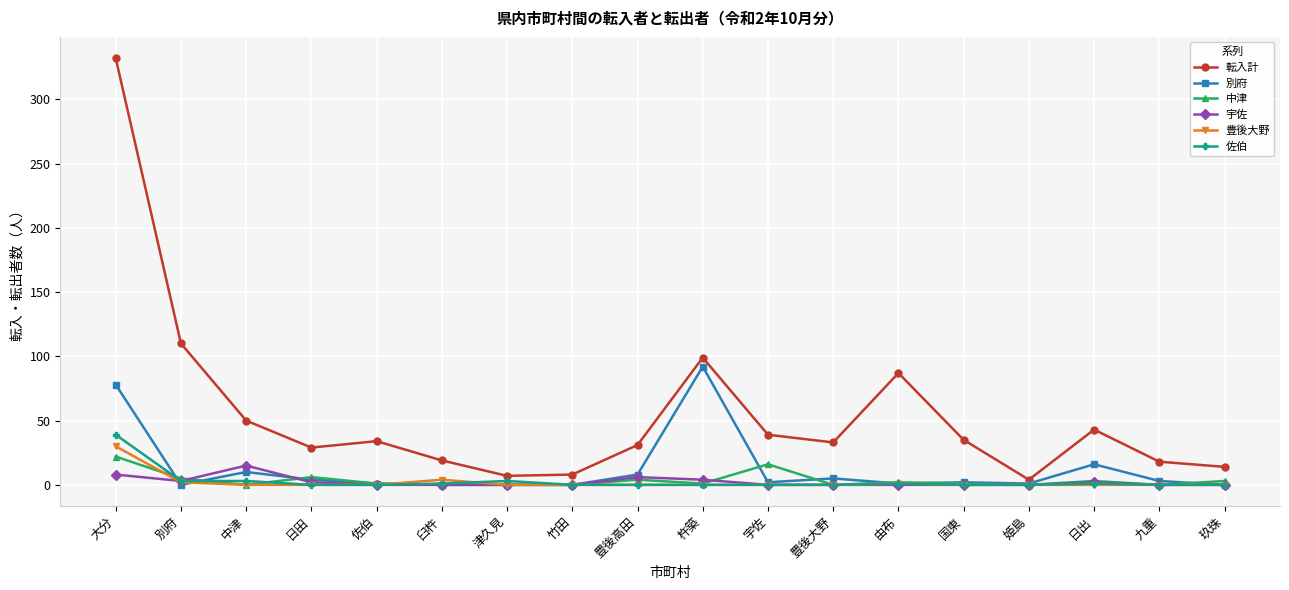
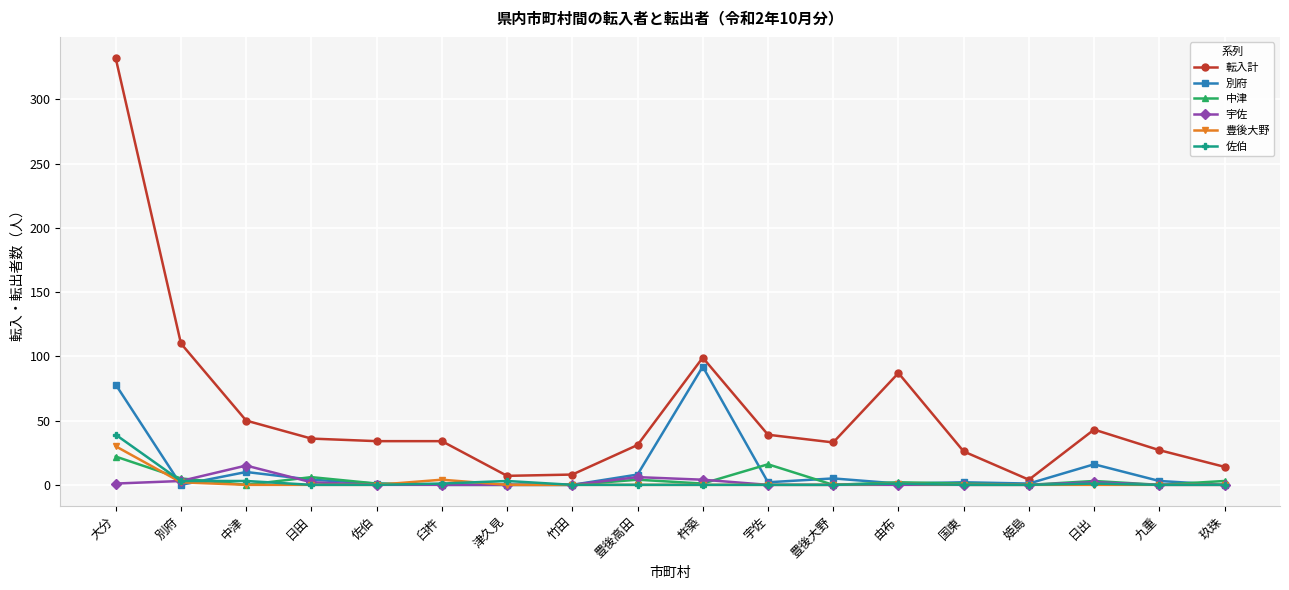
  {
    "転入計": {
      "大分": 332,
      "別府": 110,
      "中津": 50,
-     "日田": 29,
+     "日田": 36,
      "佐伯": 34,
-     "臼杵": 19,
+     "臼杵": 34,
      "津久見": 7,
      "竹田": 8,
      "豊後高田": 31,
      "杵築": 99,
      "宇佐": 39,
      "豊後大野": 33,
      "由布": 87,
-     "国東": 35,
+     "国東": 26,
      "姫島": 4,
      "日出": 43,
-     "九重": 18,
+     "九重": 27,
      "玖珠": 14
    },
    "別府": {
      "大分": 78,
      "中津": 10,
      "日田": 4,
      "杵築": 92,
      "豊後大野": 5,
      "日出": 16,
      "九重": 3
    },
    "宇佐": {
-     "大分": 8,
+     "大分": 1,
      "中津": 15,
      "杵築": 4
    },
    "豊後大野": {
      "大分": 30,
      "臼杵": 4
    }
  }
